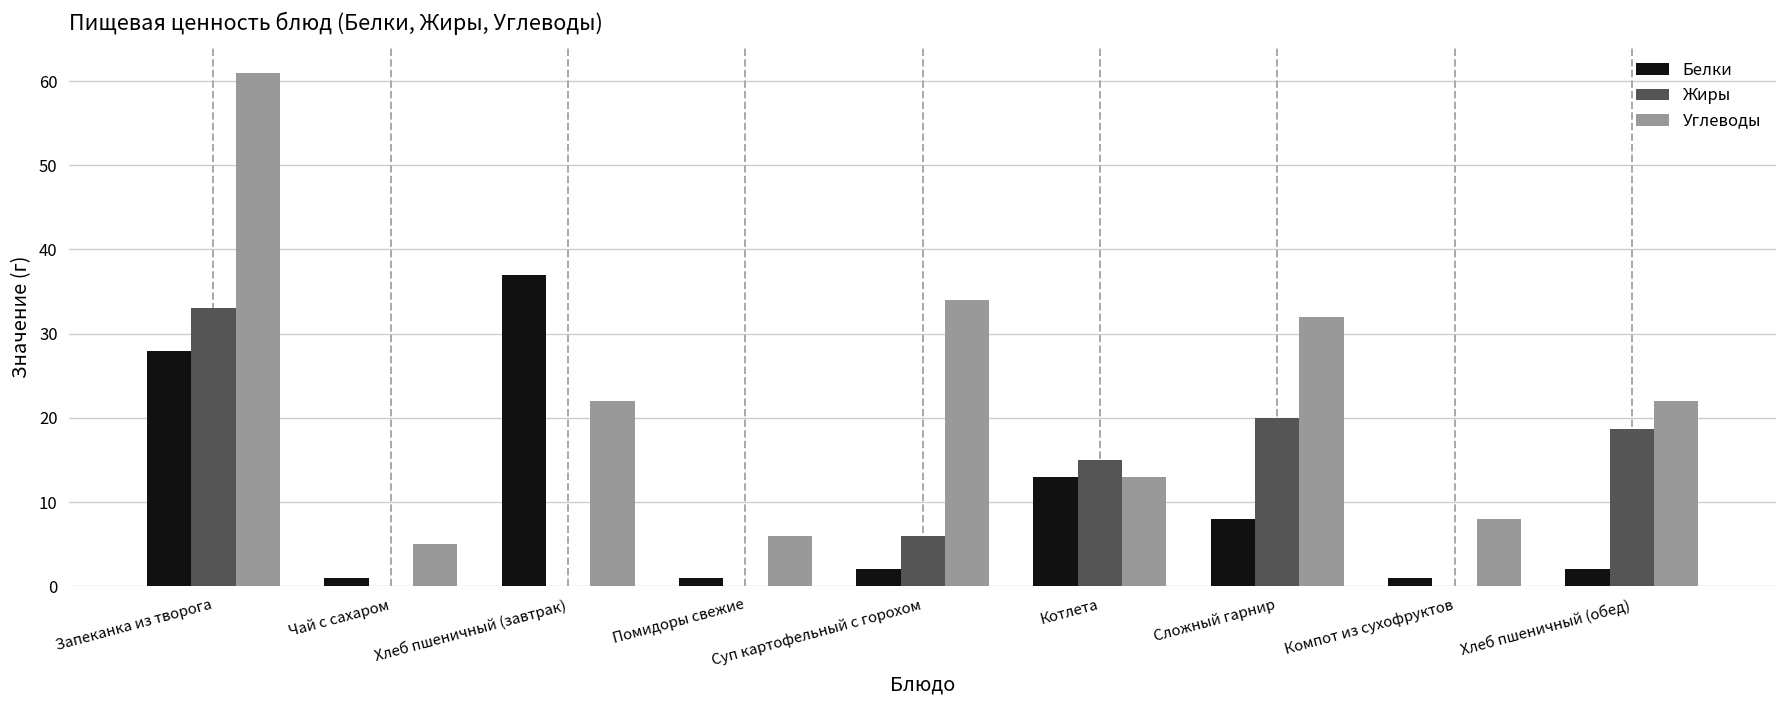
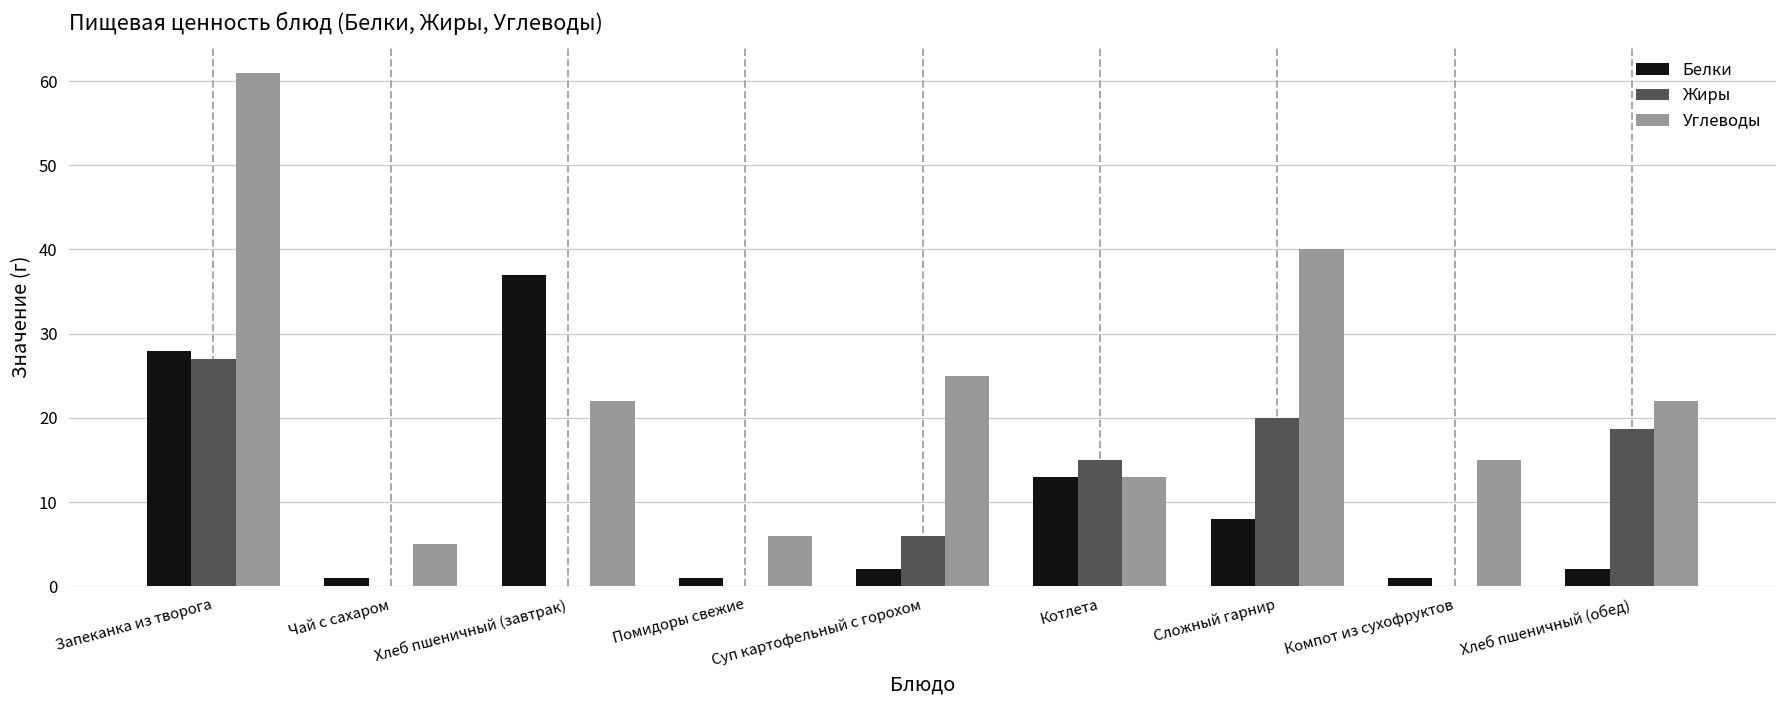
  {
    "Белки": {
      "Запеканка из творога": 28,
      "Чай с сахаром": 1,
      "Хлеб пшеничный (завтрак)": 37,
      "Помидоры свежие": 1,
      "Суп картофельный с горохом": 2,
      "Котлета": 13,
      "Сложный гарнир": 8,
      "Компот из сухофруктов": 1,
      "Хлеб пшеничный (обед)": 2
    },
    "Жиры": {
-     "Запеканка из творога": 33,
+     "Запеканка из творога": 27,
      "Чай с сахаром": 0,
      "Хлеб пшеничный (завтрак)": 0,
      "Помидоры свежие": 0,
      "Суп картофельный с горохом": 6,
      "Котлета": 15,
      "Сложный гарнир": 20,
      "Компот из сухофруктов": 0,
      "Хлеб пшеничный (обед)": 19
    },
    "Углеводы": {
      "Запеканка из творога": 61,
      "Чай с сахаром": 5,
      "Хлеб пшеничный (завтрак)": 22,
      "Помидоры свежие": 6,
-     "Суп картофельный с горохом": 34,
+     "Суп картофельный с горохом": 25,
      "Котлета": 13,
-     "Сложный гарнир": 32,
-     "Компот из сухофруктов": 8,
+     "Сложный гарнир": 40,
+     "Компот из сухофруктов": 15,
      "Хлеб пшеничный (обед)": 22
    }
  }
